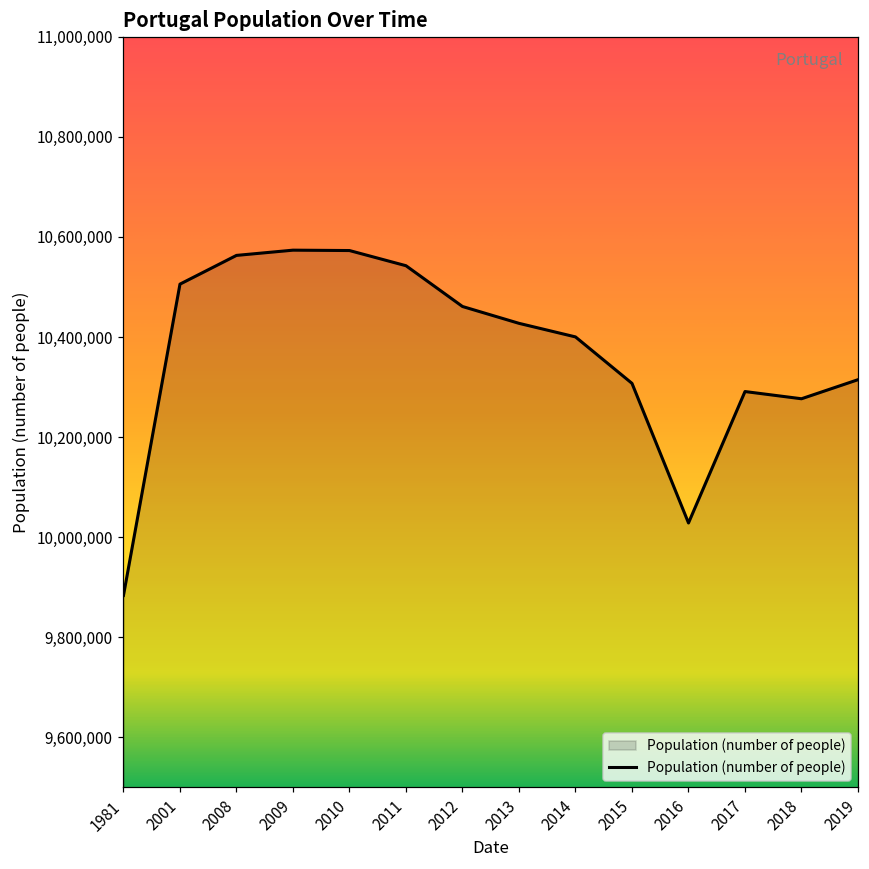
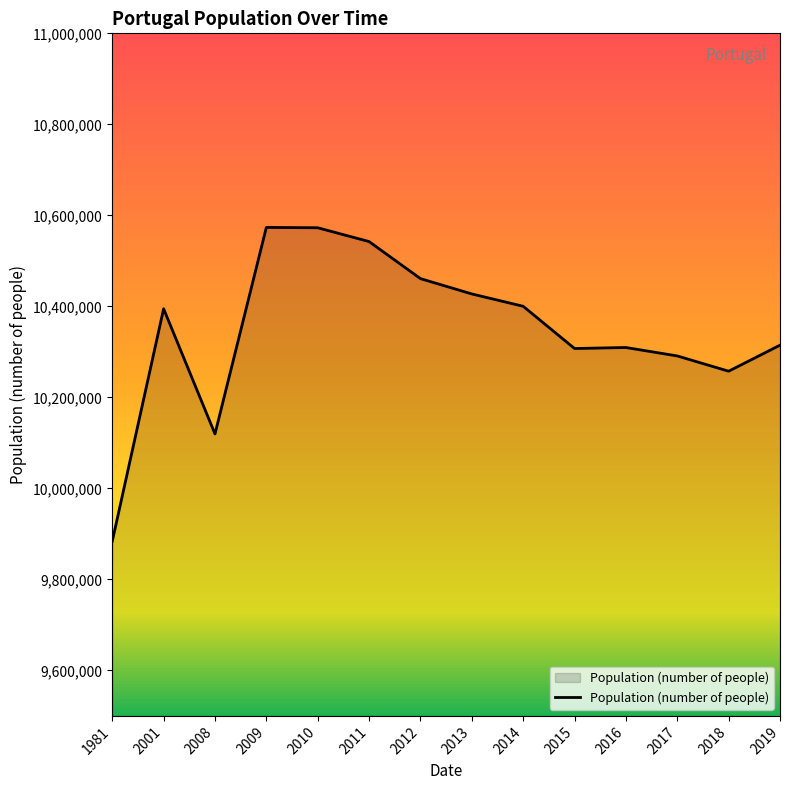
  {
    "1981": "9,880,000",
-   "2001": "10,510,000",
-   "2008": "10,560,000",
+   "2001": "10,390,000",
+   "2008": "10,120,000",
    "2009": "10,570,000",
    "2010": "10,570,000",
    "2011": "10,540,000",
    "2012": "10,460,000",
    "2013": "10,430,000",
    "2014": "10,400,000",
    "2015": "10,310,000",
-   "2016": "10,030,000",
+   "2016": "10,310,000",
    "2017": "10,290,000",
-   "2018": "10,280,000",
+   "2018": "10,260,000",
    "2019": "10,310,000"
  }
